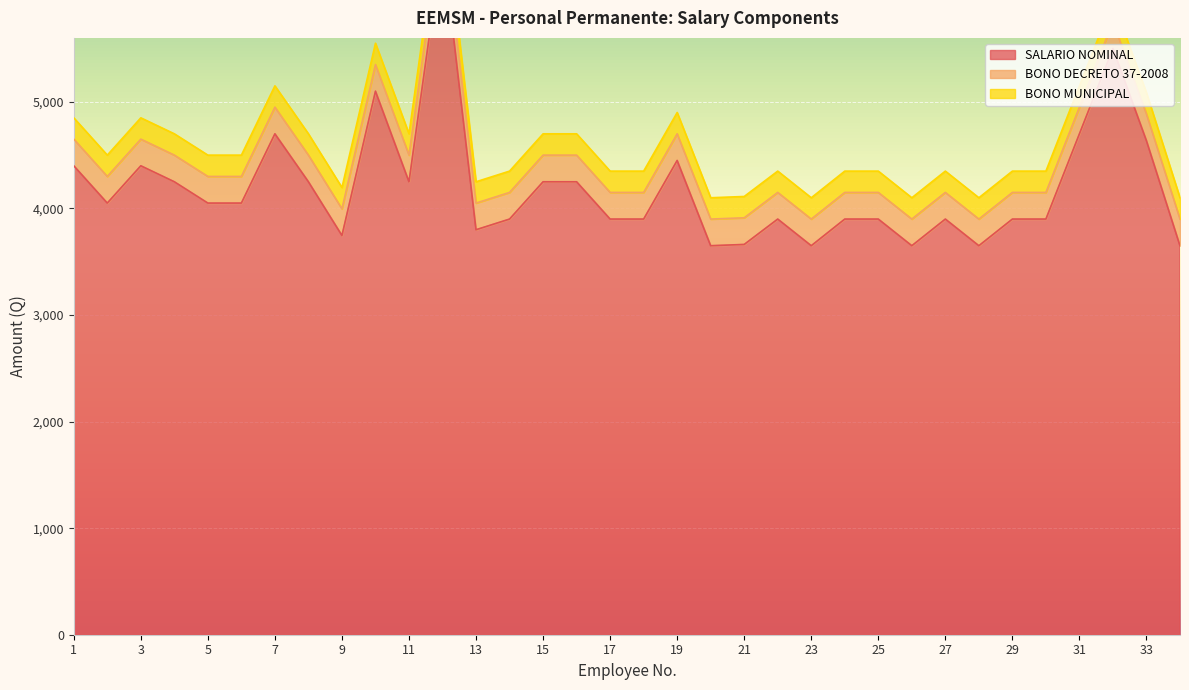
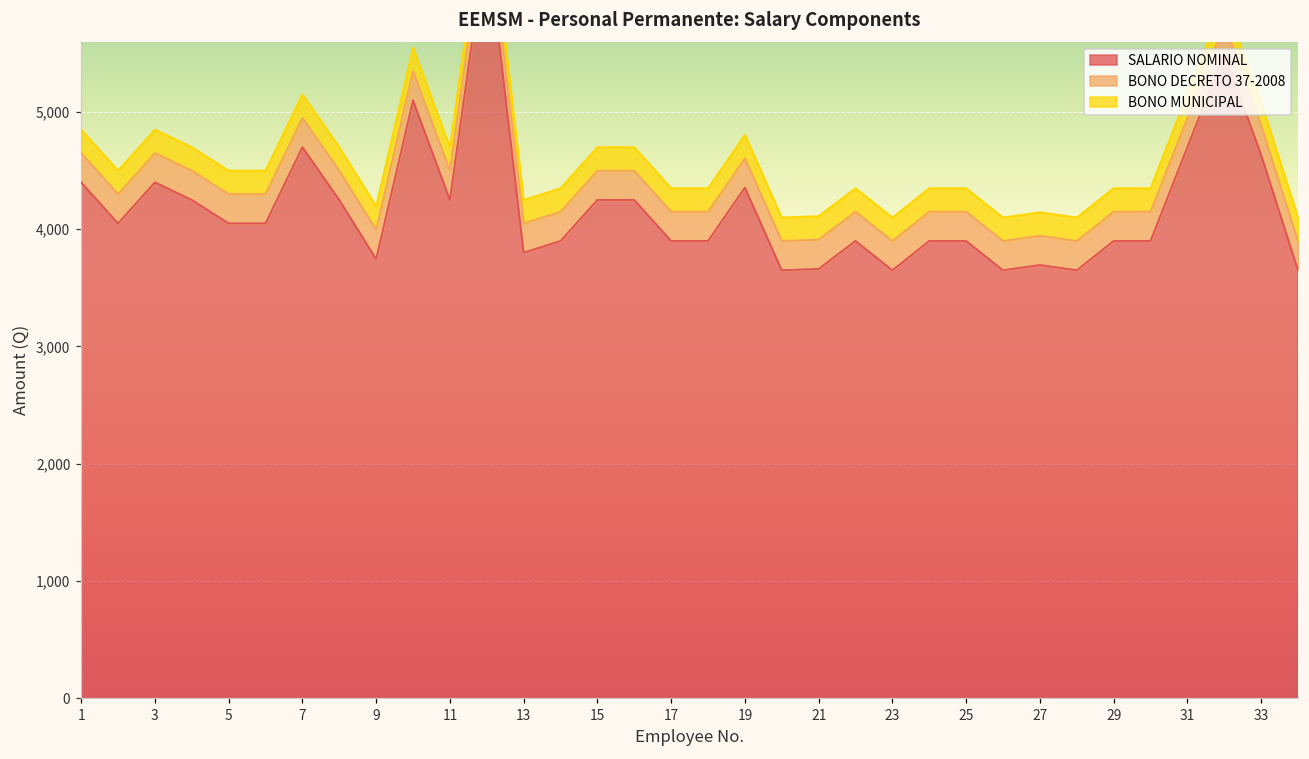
  {
    "SALARIO NOMINAL": {
      "1": "4,400",
      "3": "4,400",
      "5": "4,050",
      "7": "4,700",
      "9": "3,750",
      "11": "4,250",
      "13": "3,800",
      "15": "4,250",
      "17": "3,900",
-     "19": "4,450",
+     "19": "4,360",
      "21": "3,660",
      "23": "3,650",
      "25": "3,900",
-     "27": "3,900",
+     "27": "3,700",
      "29": "3,900",
      "31": "4,700",
      "33": "4,640"
    },
    "BONO DECRETO 37-2008": {
      "1": "250",
      "3": "250",
      "5": "250",
      "7": "250",
      "9": "250",
      "11": "250",
      "13": "250",
      "15": "250",
      "17": "250",
      "19": "250",
      "21": "250",
      "23": "250",
      "25": "250",
      "27": "250",
      "29": "250",
      "31": "250",
      "33": "250"
    },
    "BONO MUNICIPAL": {
      "1": "200",
      "3": "200",
      "5": "200",
      "7": "200",
      "9": "200",
      "11": "200",
      "13": "200",
      "15": "200",
      "17": "200",
      "19": "200",
      "21": "200",
      "23": "200",
      "25": "200",
      "27": "200",
      "29": "200"
    }
  }
